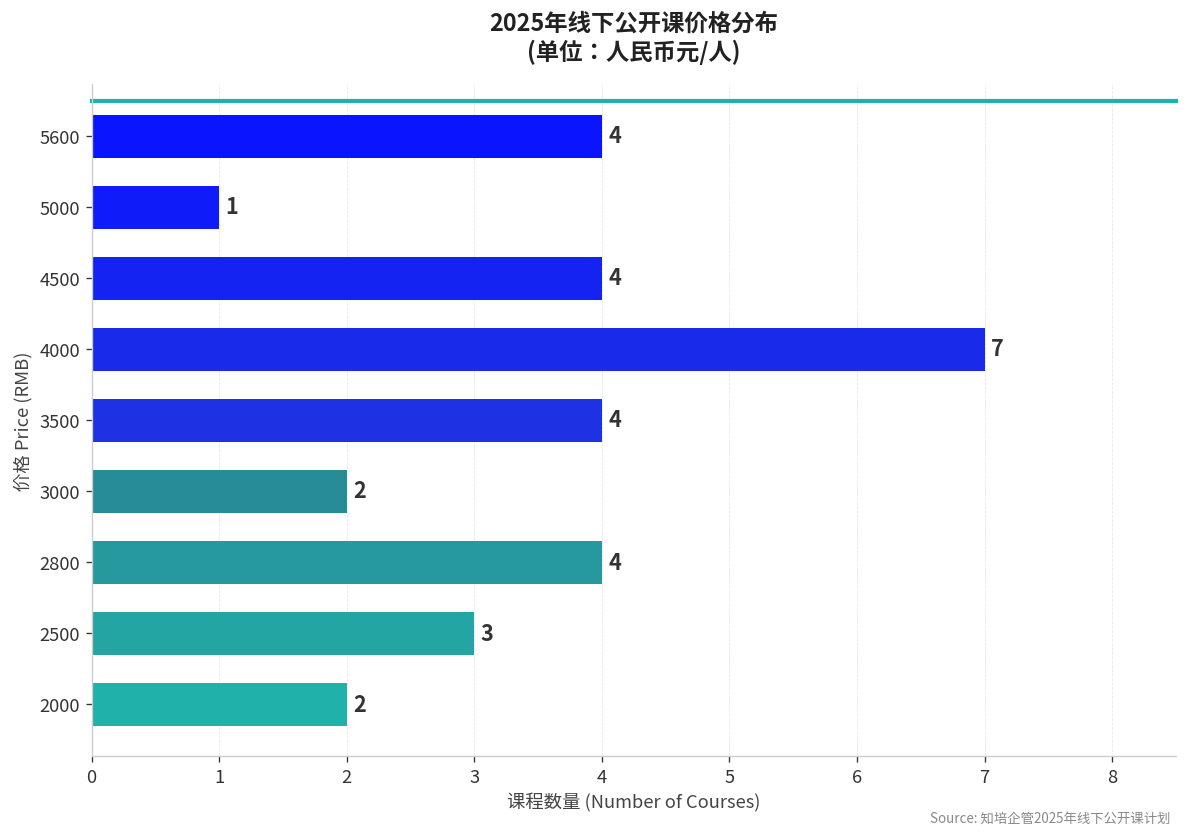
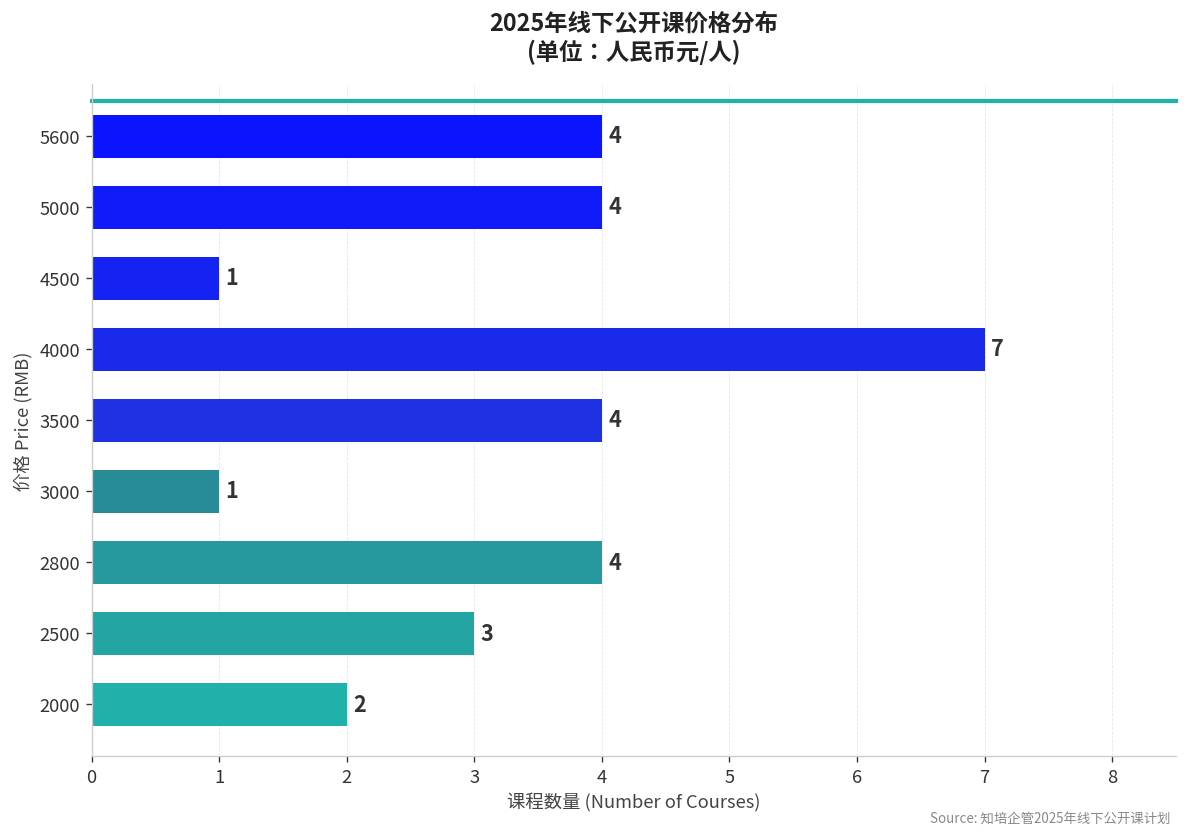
  {
    "5600": 4,
-   "5000": 1,
-   "4500": 4,
+   "5000": 4,
+   "4500": 1,
    "4000": 7,
    "3500": 4,
-   "3000": 2,
+   "3000": 1,
    "2800": 4,
    "2500": 3,
    "2000": 2
  }
